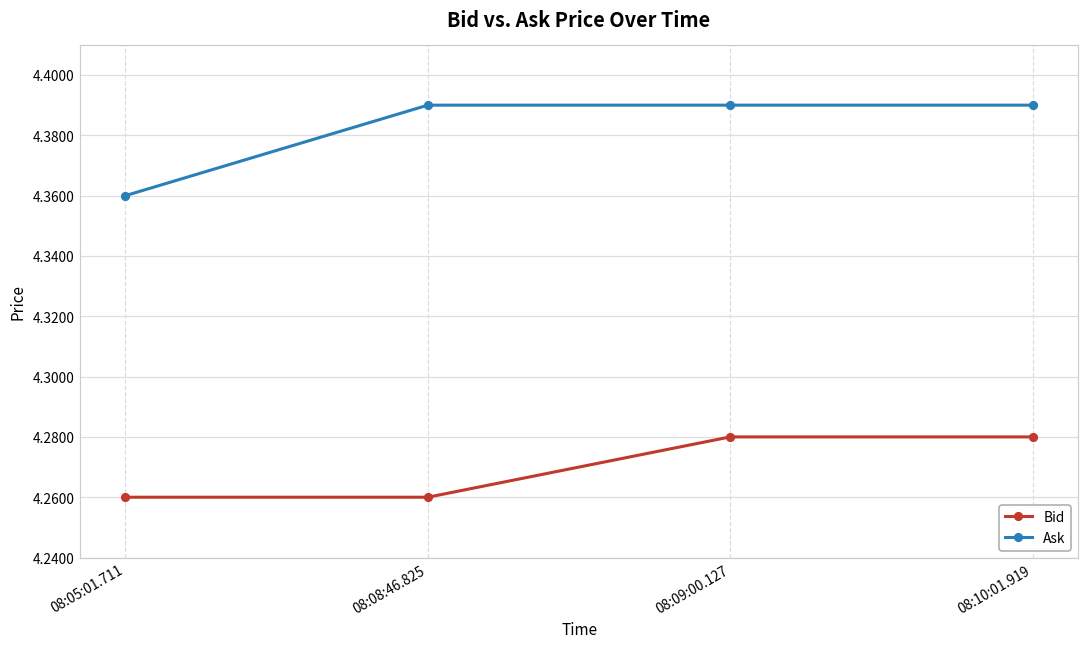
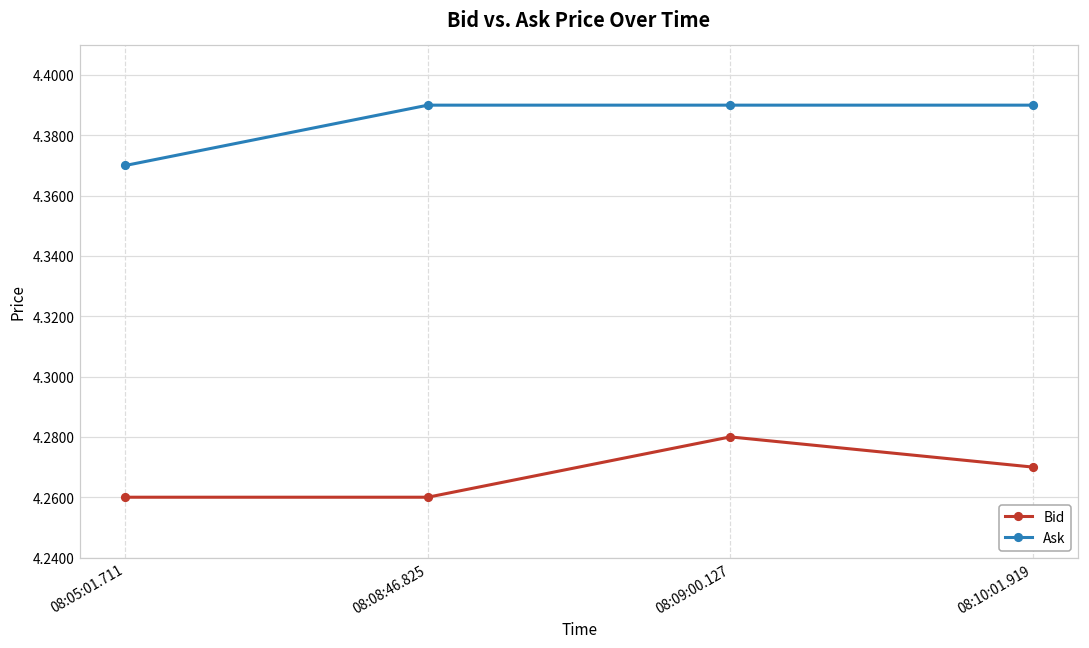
  {
    "Bid": {
      "08:05:01.711": 4.26,
      "08:08:46.825": 4.26,
      "08:09:00.127": 4.28,
-     "08:10:01.919": 4.28
+     "08:10:01.919": 4.27
    },
    "Ask": {
-     "08:05:01.711": 4.36,
+     "08:05:01.711": 4.37,
      "08:08:46.825": 4.39,
      "08:09:00.127": 4.39,
      "08:10:01.919": 4.39
    }
  }
